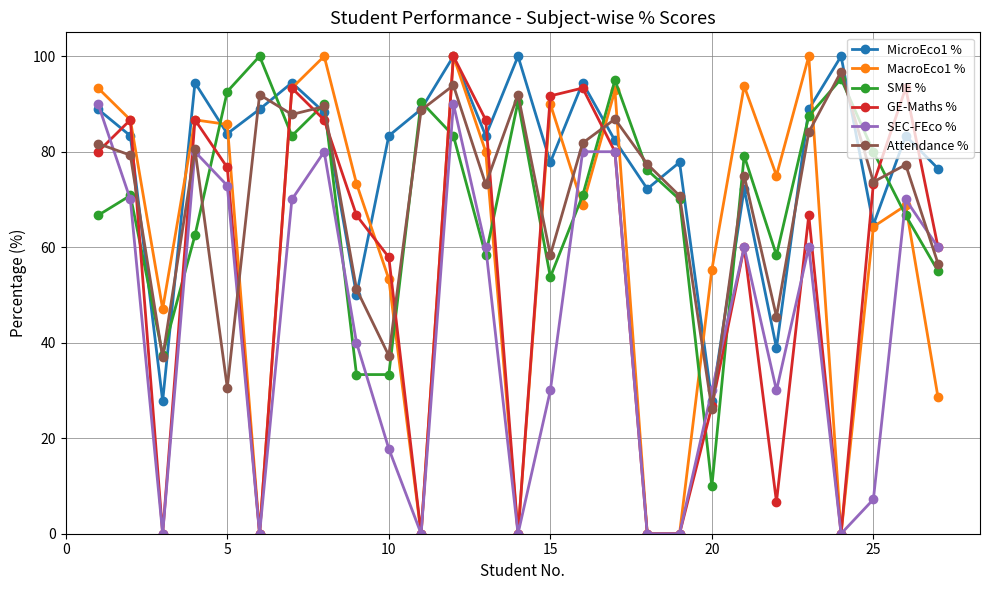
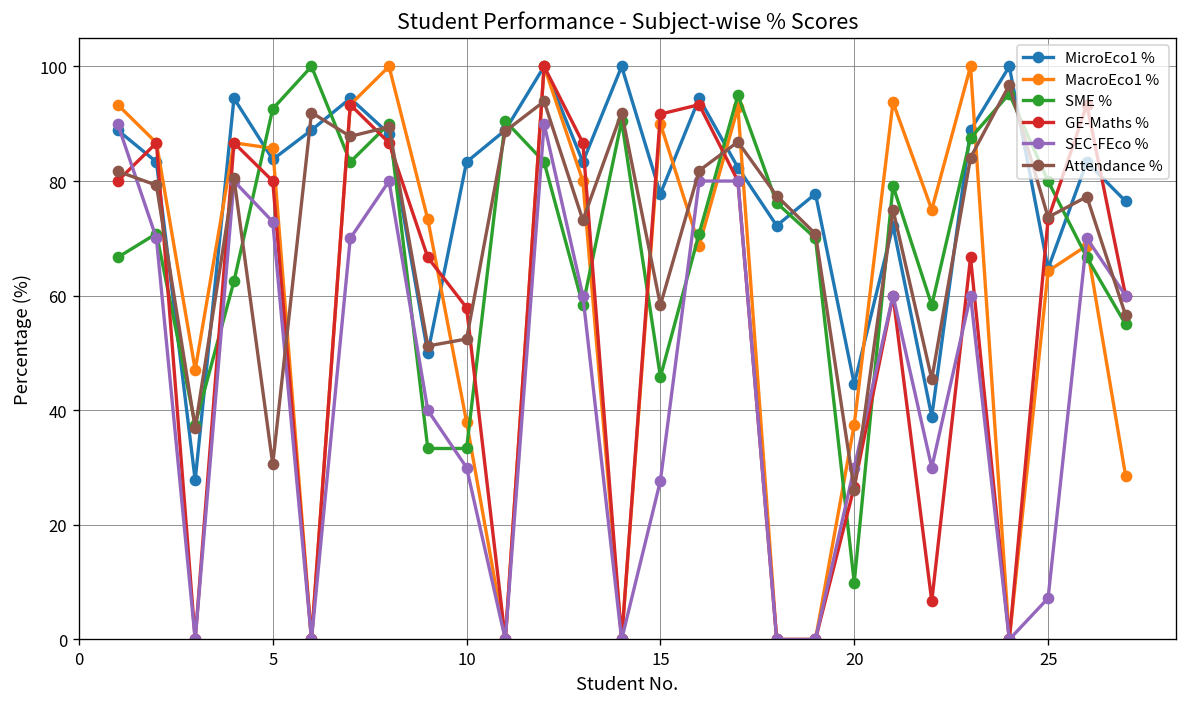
  {
    "MicroEco1 %": {
      "5": 84,
      "10": 83,
      "15": 78,
-     "20": 28
+     "20": 45
    },
    "MacroEco1 %": {
      "5": 86,
-     "10": 53,
+     "10": 38,
      "15": 90,
-     "20": 55
+     "20": 38
    },
    "SME %": {
      "5": 93,
      "10": 33,
-     "15": 54,
+     "15": 46,
      "20": 10
    },
    "GE-Maths %": {
-     "5": 77,
+     "5": 80,
      "10": 58,
      "15": 92
    },
    "SEC-FEco %": {
      "5": 73,
-     "10": 18,
-     "15": 30,
+     "10": 30,
+     "15": 28,
      "20": 30,
      "25": 7
    },
    "Attendance %": {
      "5": 31,
-     "10": 37,
+     "10": 52,
      "15": 58
    }
  }
